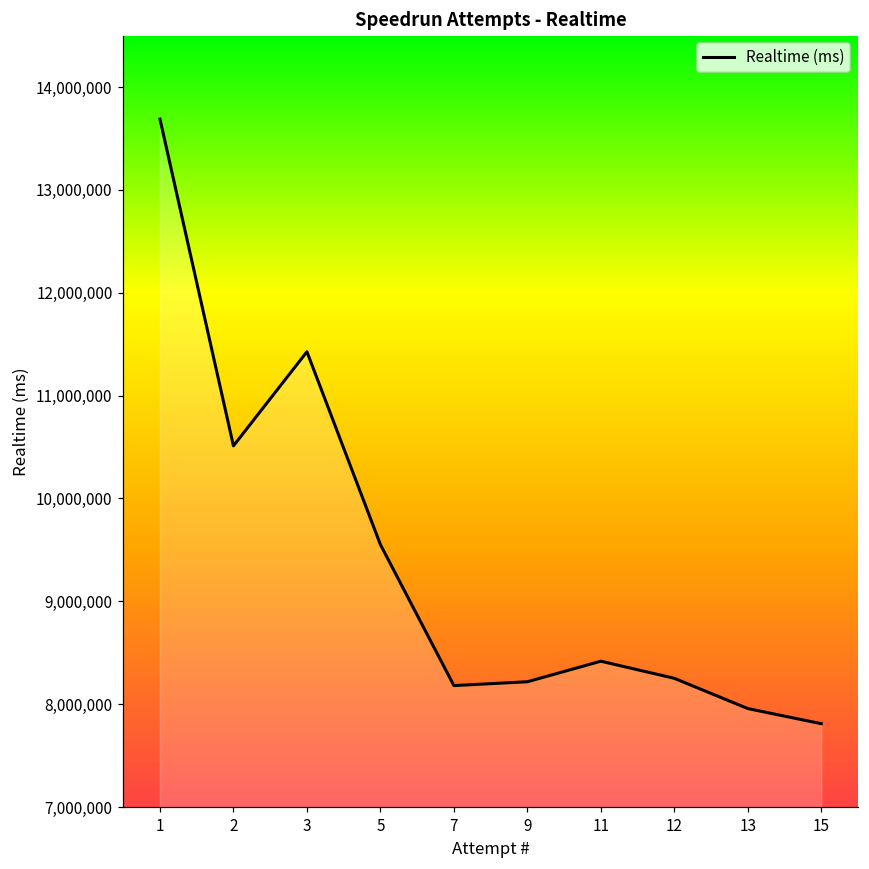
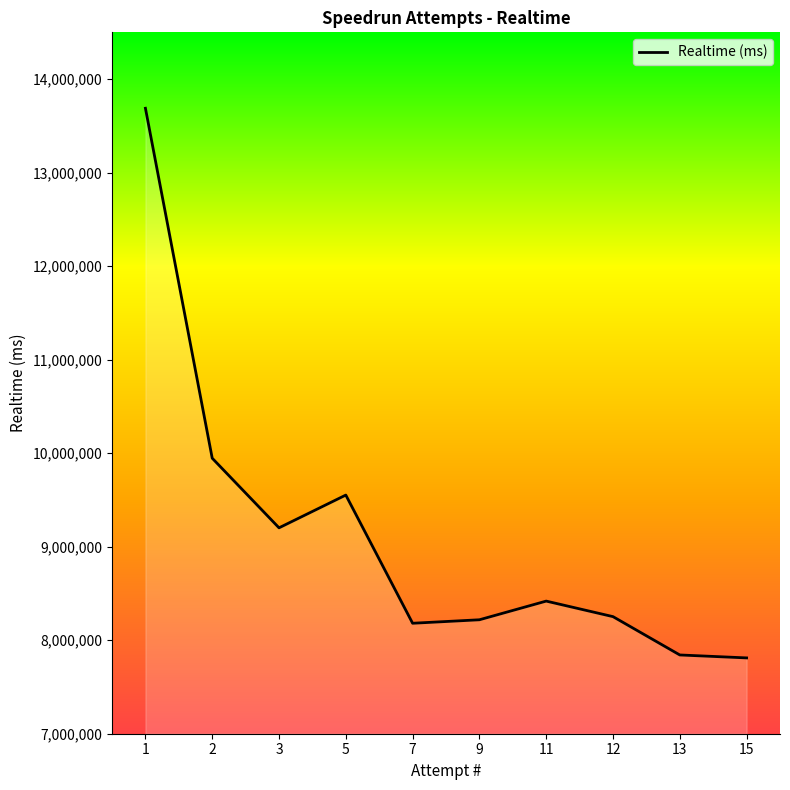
  {
    "1": "13,700,000",
-   "2": "10,500,000",
-   "3": "11,400,000",
+   "2": "9,900,000",
+   "3": "9,200,000",
    "5": "9,600,000",
    "7": "8,200,000",
    "9": "8,200,000",
    "11": "8,400,000",
    "12": "8,300,000",
-   "13": "8,000,000",
+   "13": "7,800,000",
    "15": "7,800,000"
  }
